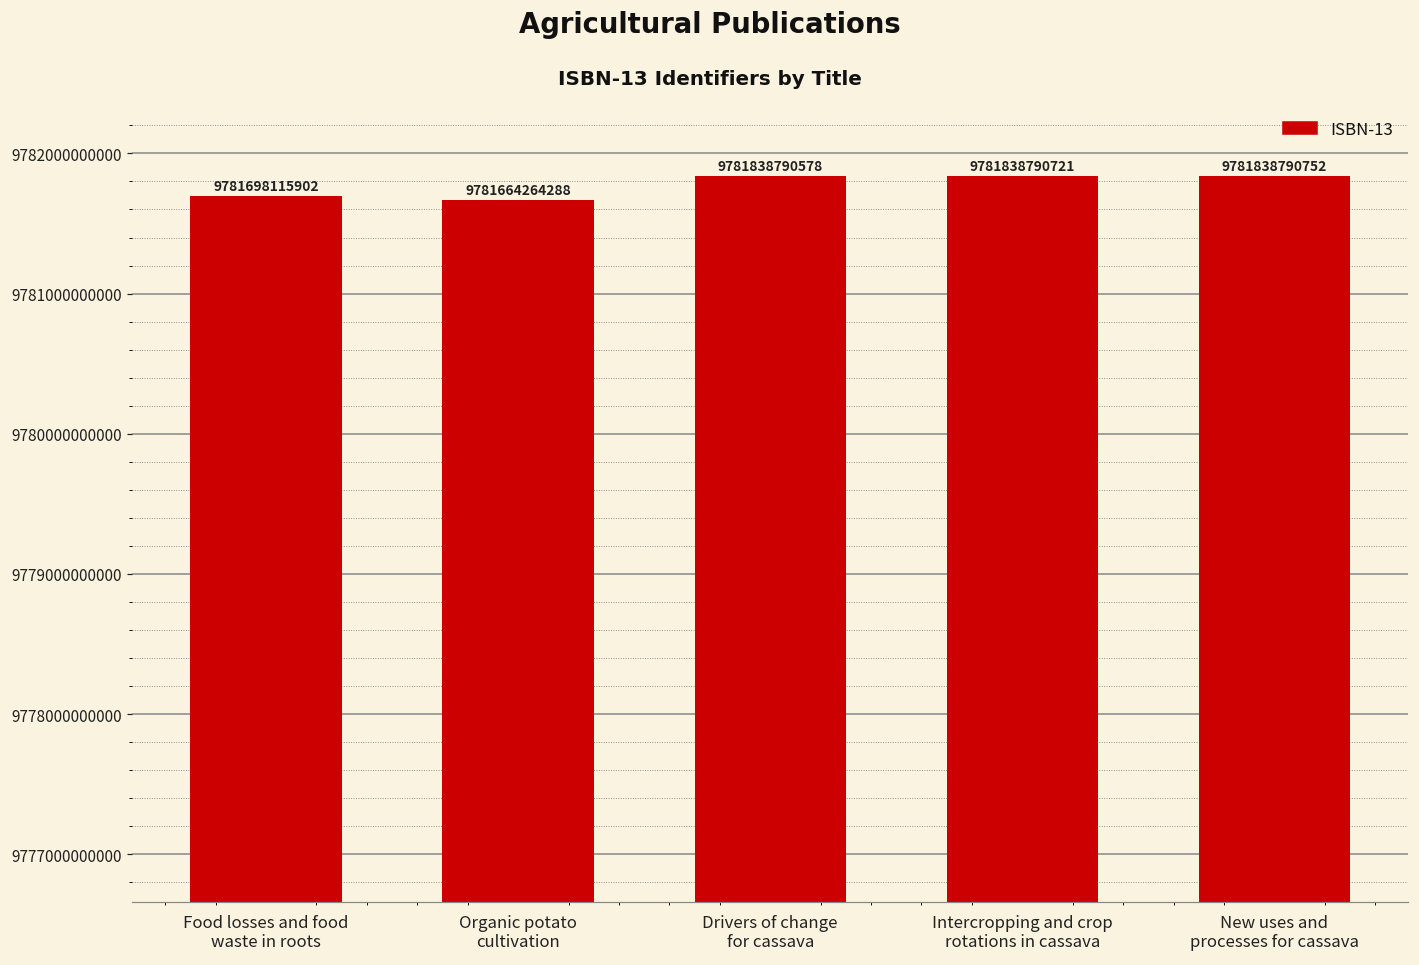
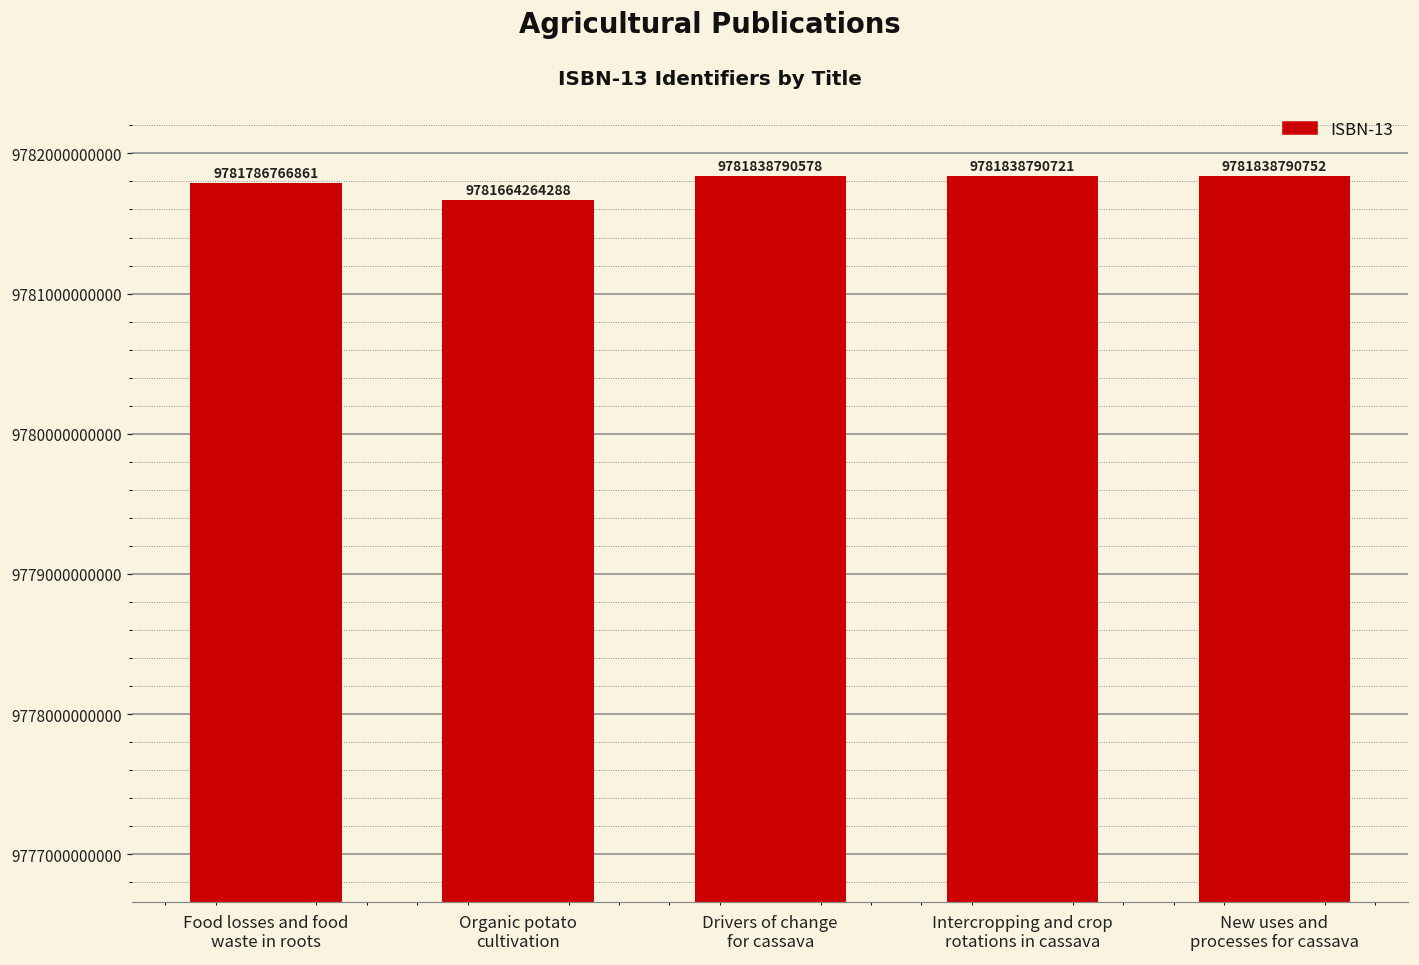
  {
-   "Food losses and food waste in roots": 9781698115902,
+   "Food losses and food waste in roots": 9781786766861,
    "Organic potato cultivation": 9781664264288,
    "Drivers of change for cassava": 9781838790578,
    "Intercropping and crop rotations in cassava": 9781838790721,
    "New uses and processes for cassava": 9781838790752
  }
